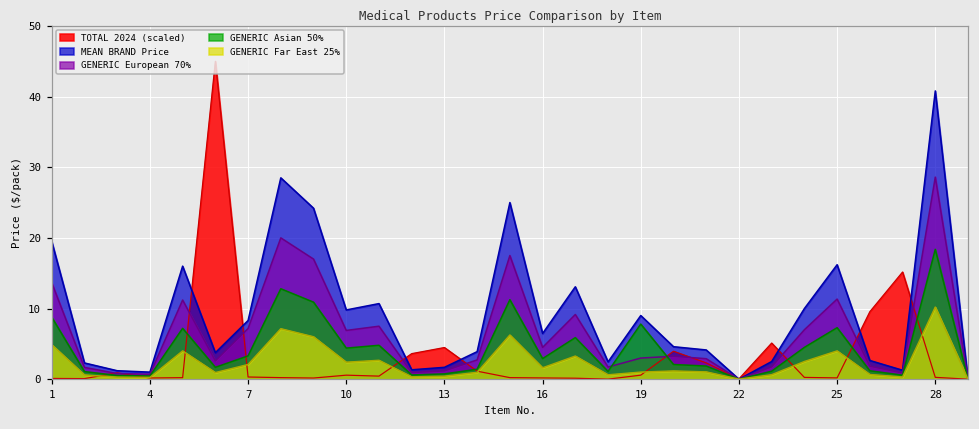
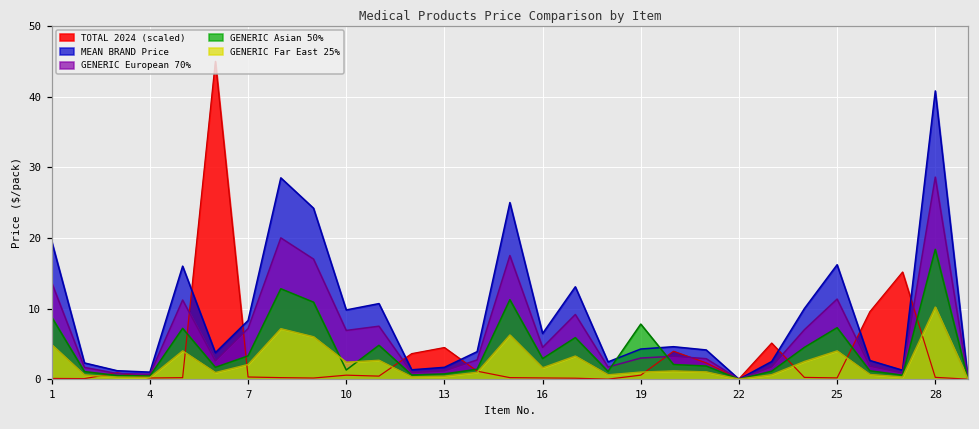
  {
    "TOTAL 2024 (scaled)": {
      "1": 0,
      "7": 0,
      "10": 1,
      "13": 4,
      "16": 0,
      "19": 1,
      "25": 0,
      "28": 0
    },
    "MEAN BRAND Price": {
      "1": 20,
      "7": 8,
      "10": 10,
      "13": 2,
      "16": 6,
-     "19": 9,
+     "19": 4,
      "25": 16,
      "28": 41
    },
    "GENERIC European 70%": {
      "1": 14,
      "7": 7,
      "10": 7,
      "13": 1,
      "16": 5,
      "19": 3,
      "25": 11,
      "28": 29
    },
    "GENERIC Asian 50%": {
      "1": 9,
      "7": 3,
-     "10": 4,
+     "10": 1,
      "16": 3,
      "19": 8,
      "25": 7,
      "28": 18
    },
    "GENERIC Far East 25%": {
      "1": 5,
      "7": 2,
      "10": 2,
      "16": 2,
      "19": 1,
      "25": 4,
      "28": 10
    }
  }
